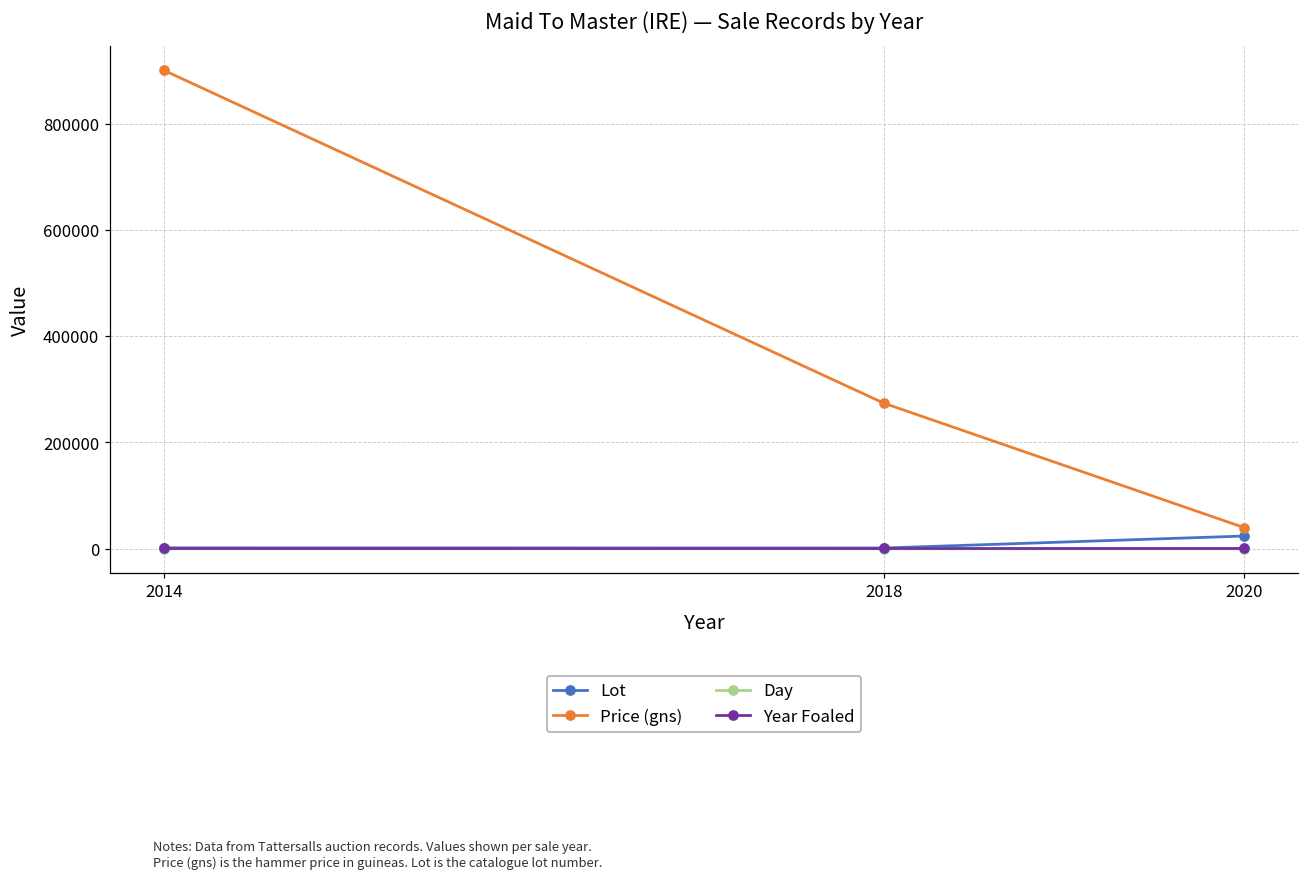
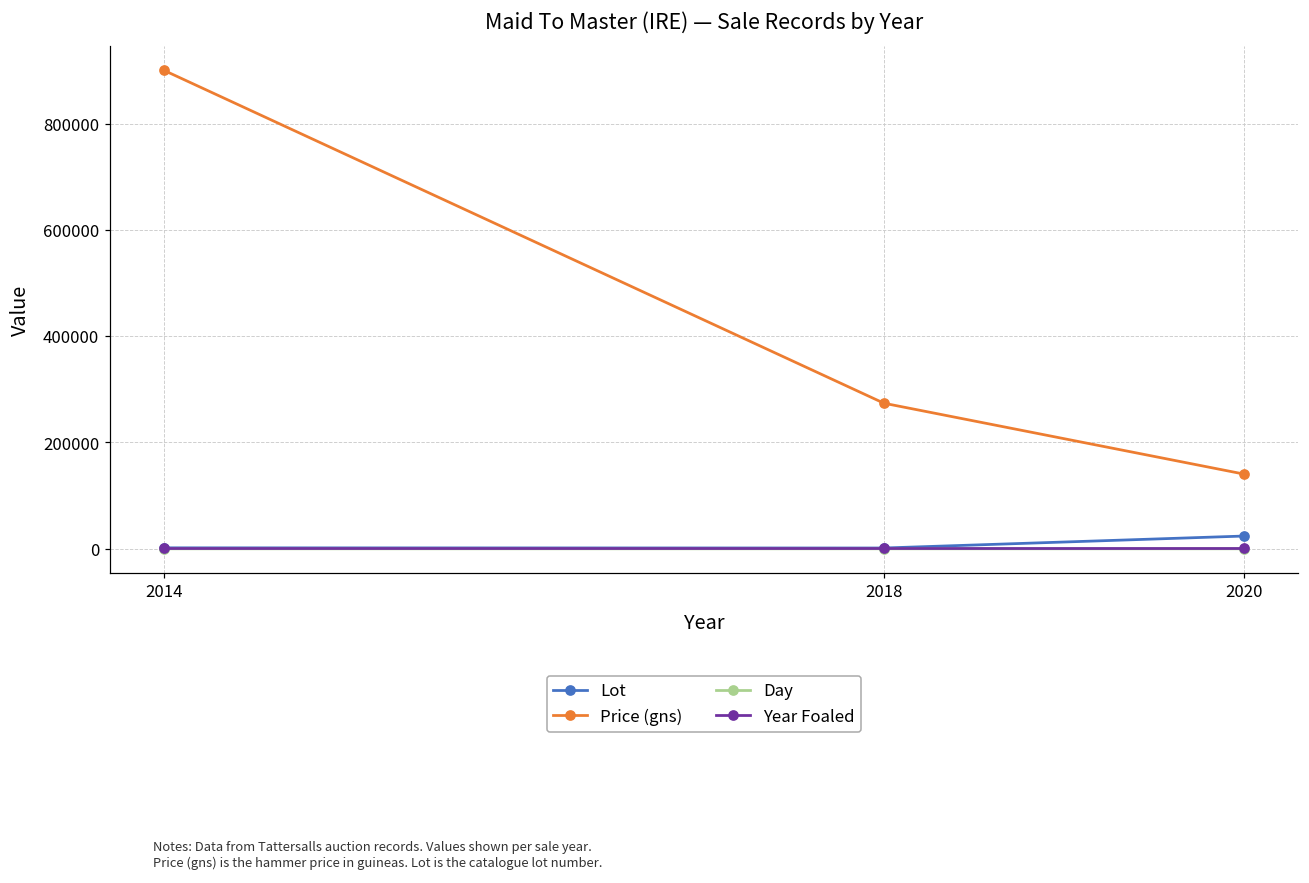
  {
    "Lot": {
      "2020": 20000
    },
    "Price (gns)": {
      "2014": 900000,
      "2018": 270000,
-     "2020": 40000
+     "2020": 140000
    }
  }
